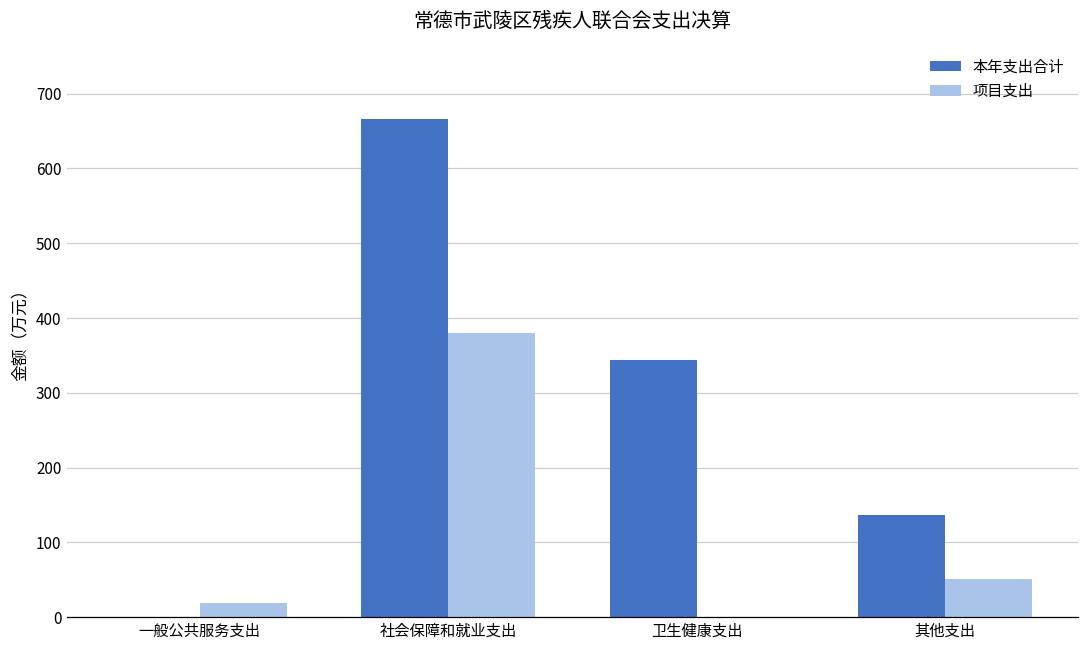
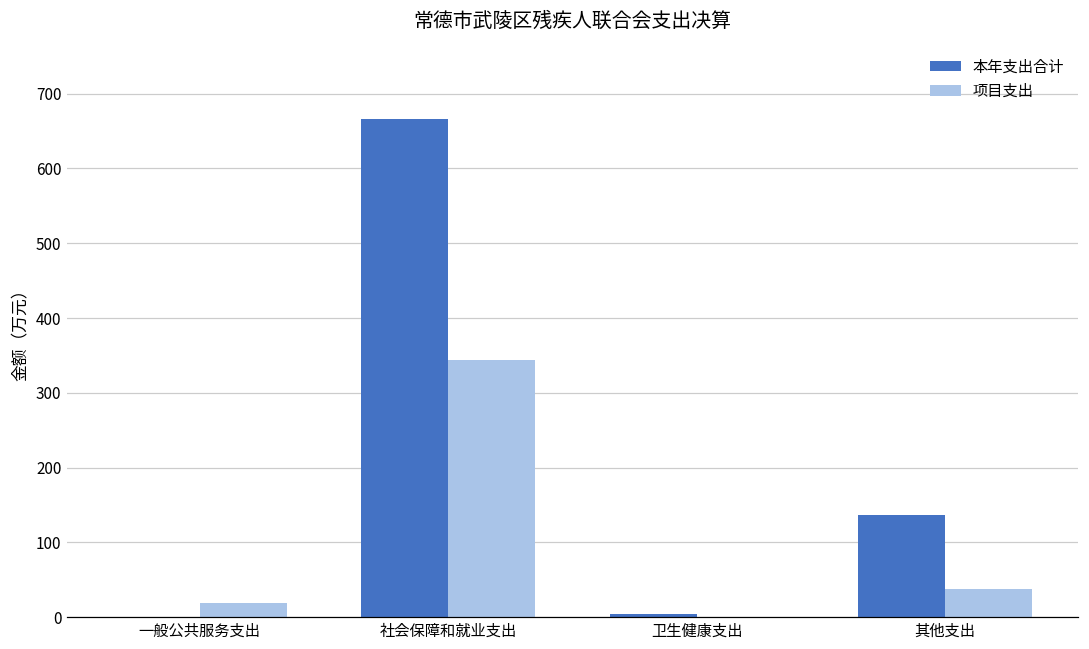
  {
    "本年支出合计": {
      "社会保障和就业支出": 670,
-     "卫生健康支出": 340,
+     "卫生健康支出": 0,
      "其他支出": 140
    },
    "项目支出": {
      "一般公共服务支出": 20,
-     "社会保障和就业支出": 380,
+     "社会保障和就业支出": 340,
      "卫生健康支出": 0,
-     "其他支出": 50
+     "其他支出": 40
    }
  }
